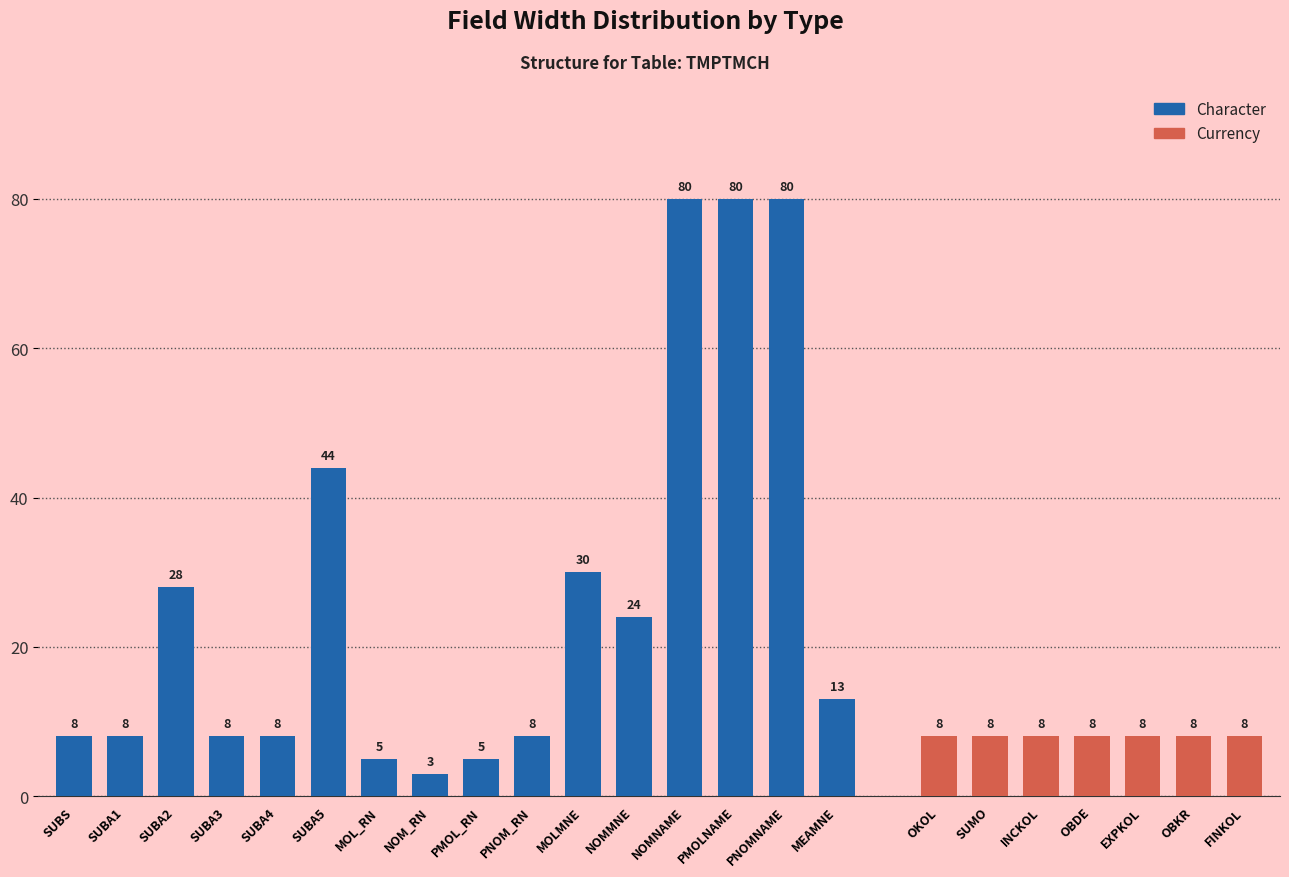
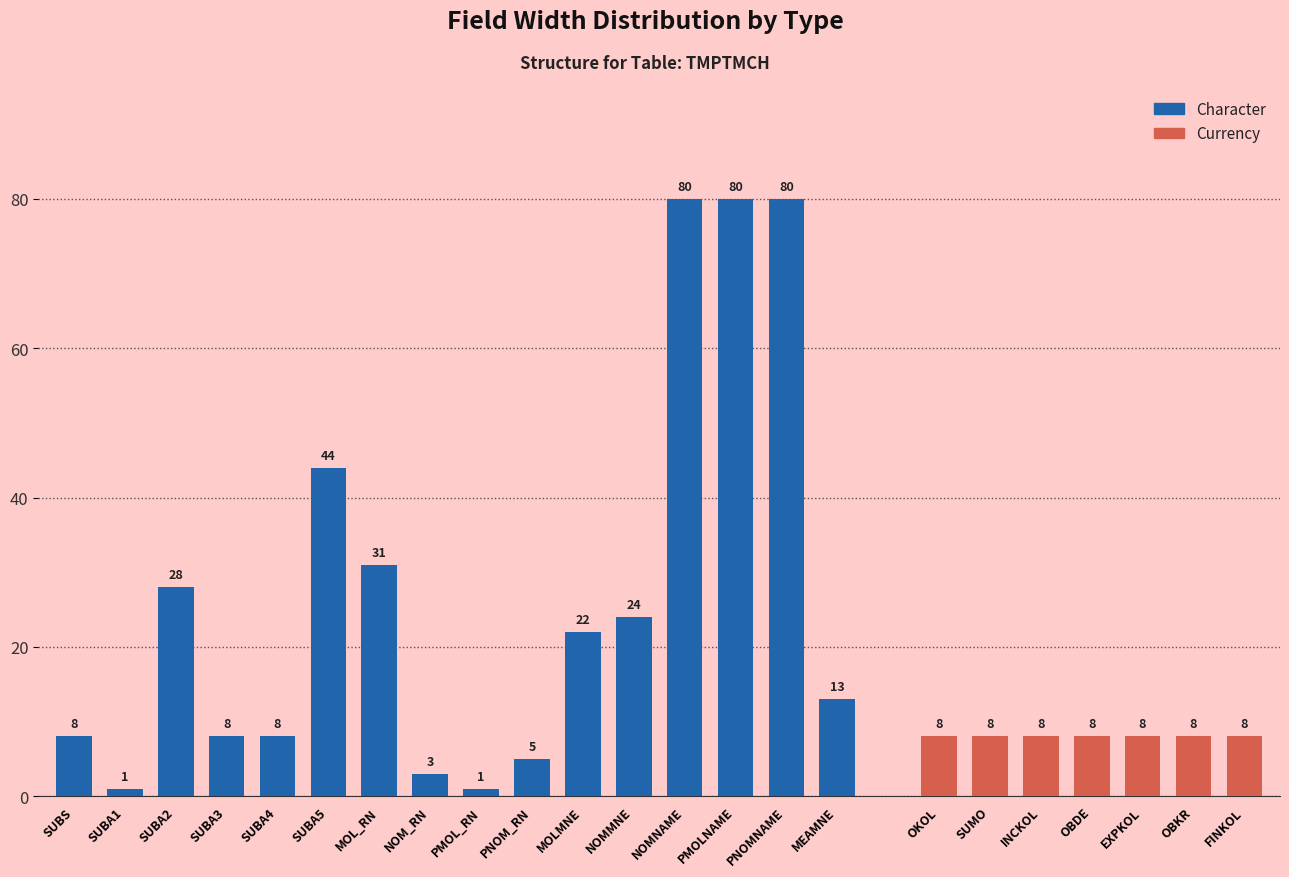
  {
    "Character": {
      "SUBS": 8,
-     "SUBA1": 8,
+     "SUBA1": 1,
      "SUBA2": 28,
      "SUBA3": 8,
      "SUBA4": 8,
      "SUBA5": 44,
-     "MOL_RN": 5,
+     "MOL_RN": 31,
      "NOM_RN": 3,
-     "PMOL_RN": 5,
-     "PNOM_RN": 8,
-     "MOLMNE": 30,
+     "PMOL_RN": 1,
+     "PNOM_RN": 5,
+     "MOLMNE": 22,
      "NOMMNE": 24,
      "NOMNAME": 80,
      "PMOLNAME": 80,
      "PNOMNAME": 80,
      "MEAMNE": 13
    },
    "Currency": {
      "OKOL": 8,
      "SUMO": 8,
      "INCKOL": 8,
      "OBDE": 8,
      "EXPKOL": 8,
      "OBKR": 8,
      "FINKOL": 8
    }
  }
